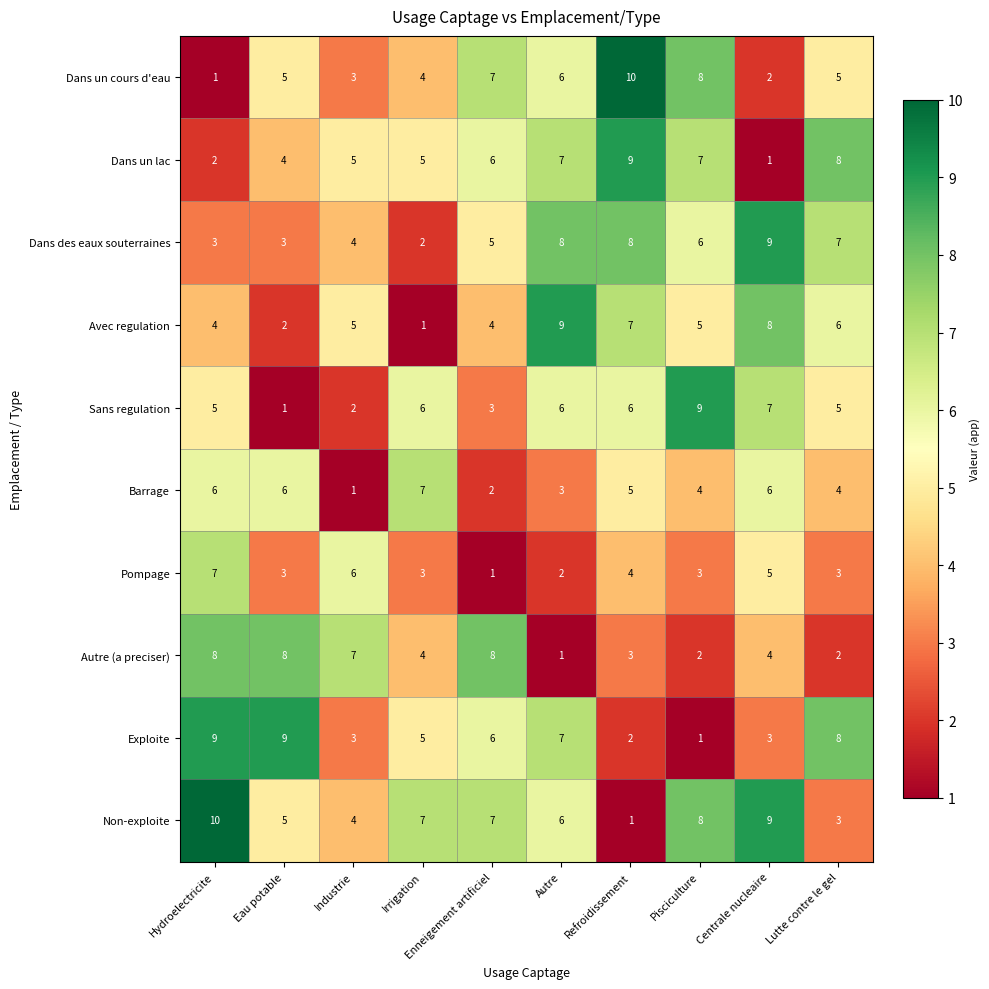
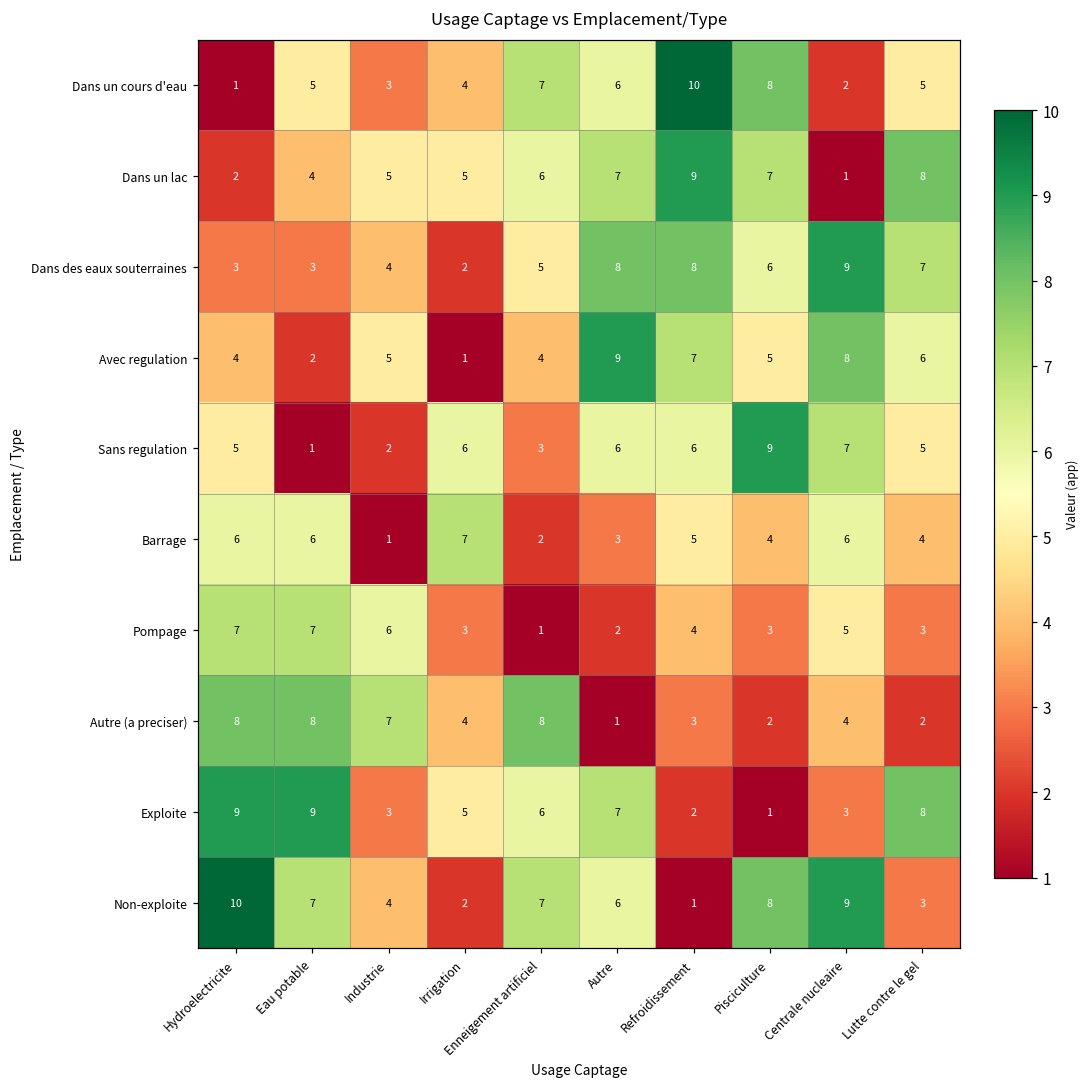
  {
    "Dans un cours d'eau": {
      "Hydroelectricite": 1,
      "Eau potable": 5,
      "Industrie": 3,
      "Irrigation": 4,
      "Enneigement artificiel": 7,
      "Autre": 6,
      "Refroidissement": 10,
      "Pisciculture": 8,
      "Centrale nucleaire": 2,
      "Lutte contre le gel": 5
    },
    "Dans un lac": {
      "Hydroelectricite": 2,
      "Eau potable": 4,
      "Industrie": 5,
      "Irrigation": 5,
      "Enneigement artificiel": 6,
      "Autre": 7,
      "Refroidissement": 9,
      "Pisciculture": 7,
      "Centrale nucleaire": 1,
      "Lutte contre le gel": 8
    },
    "Dans des eaux souterraines": {
      "Hydroelectricite": 3,
      "Eau potable": 3,
      "Industrie": 4,
      "Irrigation": 2,
      "Enneigement artificiel": 5,
      "Autre": 8,
      "Refroidissement": 8,
      "Pisciculture": 6,
      "Centrale nucleaire": 9,
      "Lutte contre le gel": 7
    },
    "Avec regulation": {
      "Hydroelectricite": 4,
      "Eau potable": 2,
      "Industrie": 5,
      "Irrigation": 1,
      "Enneigement artificiel": 4,
      "Autre": 9,
      "Refroidissement": 7,
      "Pisciculture": 5,
      "Centrale nucleaire": 8,
      "Lutte contre le gel": 6
    },
    "Sans regulation": {
      "Hydroelectricite": 5,
      "Eau potable": 1,
      "Industrie": 2,
      "Irrigation": 6,
      "Enneigement artificiel": 3,
      "Autre": 6,
      "Refroidissement": 6,
      "Pisciculture": 9,
      "Centrale nucleaire": 7,
      "Lutte contre le gel": 5
    },
    "Barrage": {
      "Hydroelectricite": 6,
      "Eau potable": 6,
      "Industrie": 1,
      "Irrigation": 7,
      "Enneigement artificiel": 2,
      "Autre": 3,
      "Refroidissement": 5,
      "Pisciculture": 4,
      "Centrale nucleaire": 6,
      "Lutte contre le gel": 4
    },
    "Pompage": {
      "Hydroelectricite": 7,
-     "Eau potable": 3,
+     "Eau potable": 7,
      "Industrie": 6,
      "Irrigation": 3,
      "Enneigement artificiel": 1,
      "Autre": 2,
      "Refroidissement": 4,
      "Pisciculture": 3,
      "Centrale nucleaire": 5,
      "Lutte contre le gel": 3
    },
    "Autre (a preciser)": {
      "Hydroelectricite": 8,
      "Eau potable": 8,
      "Industrie": 7,
      "Irrigation": 4,
      "Enneigement artificiel": 8,
      "Autre": 1,
      "Refroidissement": 3,
      "Pisciculture": 2,
      "Centrale nucleaire": 4,
      "Lutte contre le gel": 2
    },
    "Exploite": {
      "Hydroelectricite": 9,
      "Eau potable": 9,
      "Industrie": 3,
      "Irrigation": 5,
      "Enneigement artificiel": 6,
      "Autre": 7,
      "Refroidissement": 2,
      "Pisciculture": 1,
      "Centrale nucleaire": 3,
      "Lutte contre le gel": 8
    },
    "Non-exploite": {
      "Hydroelectricite": 10,
-     "Eau potable": 5,
+     "Eau potable": 7,
      "Industrie": 4,
-     "Irrigation": 7,
+     "Irrigation": 2,
      "Enneigement artificiel": 7,
      "Autre": 6,
      "Refroidissement": 1,
      "Pisciculture": 8,
      "Centrale nucleaire": 9,
      "Lutte contre le gel": 3
    }
  }
